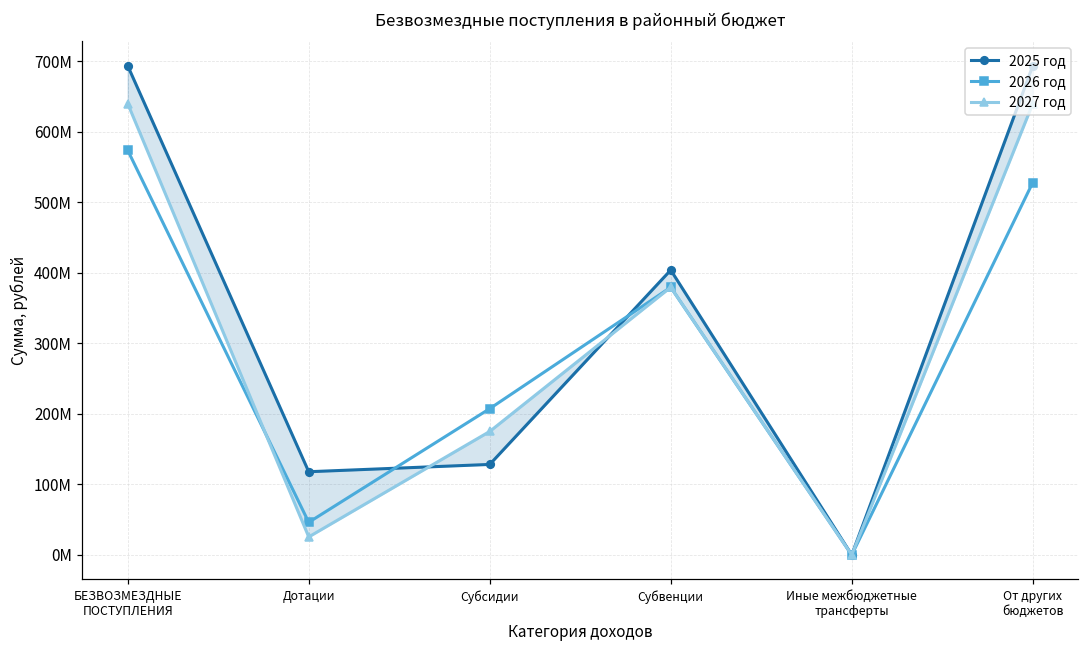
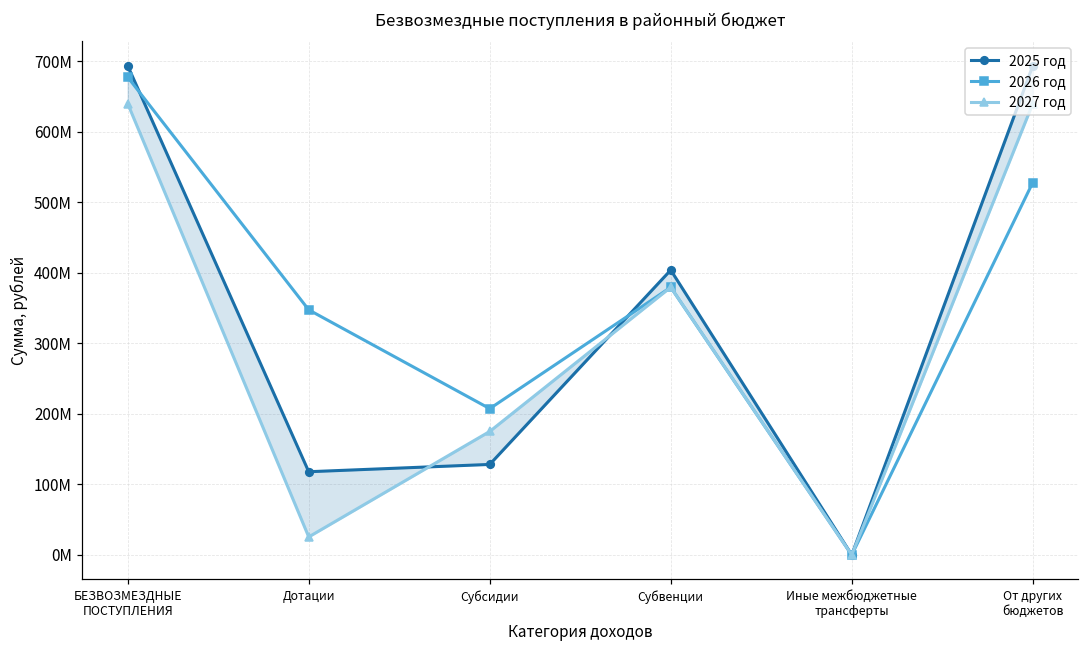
  {
    "2026 год": {
-     "БЕЗВОЗМЕЗДНЫЕ ПОСТУПЛЕНИЯ": "570М",
-     "Дотации": "50М",
+     "БЕЗВОЗМЕЗДНЫЕ ПОСТУПЛЕНИЯ": "680М",
+     "Дотации": "350М",
      "Субсидии": "210М",
      "От других бюджетов": "530М"
    },
    "2027 год": {
      "БЕЗВОЗМЕЗДНЫЕ ПОСТУПЛЕНИЯ": "640М",
      "Дотации": "30М"
    }
  }
